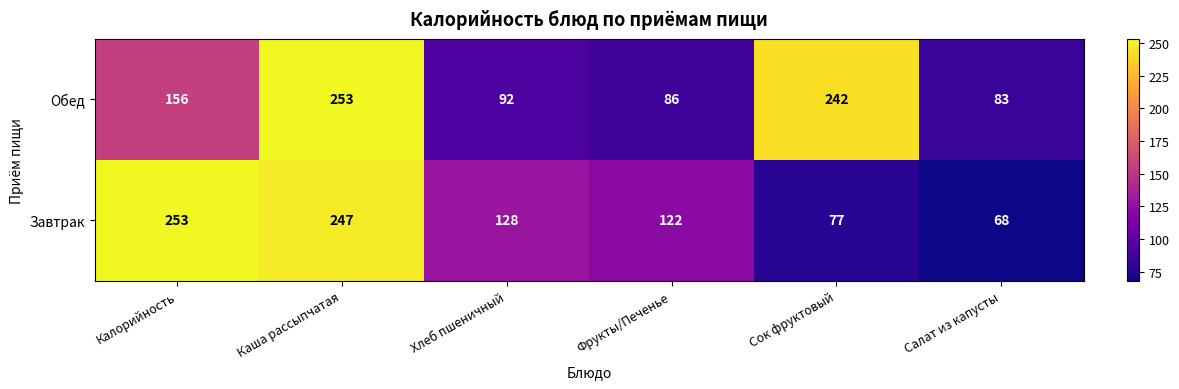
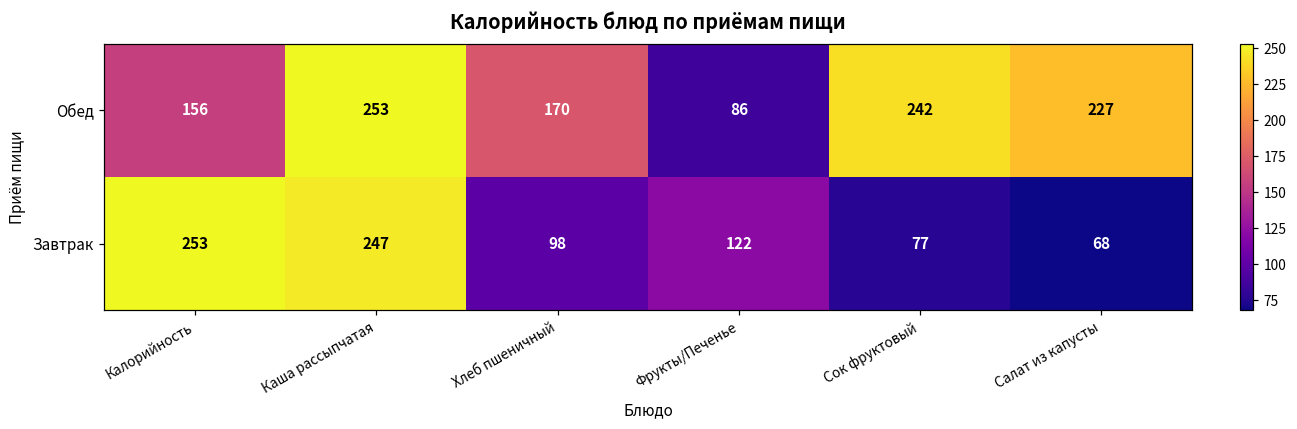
  {
    "Обед": {
      "Калорийность": 156,
      "Каша рассыпчатая": 253,
-     "Хлеб пшеничный": 92,
+     "Хлеб пшеничный": 170,
      "Фрукты/Печенье": 86,
      "Сок фруктовый": 242,
-     "Салат из капусты": 83
+     "Салат из капусты": 227
    },
    "Завтрак": {
      "Калорийность": 253,
      "Каша рассыпчатая": 247,
-     "Хлеб пшеничный": 128,
+     "Хлеб пшеничный": 98,
      "Фрукты/Печенье": 122,
      "Сок фруктовый": 77,
      "Салат из капусты": 68
    }
  }
